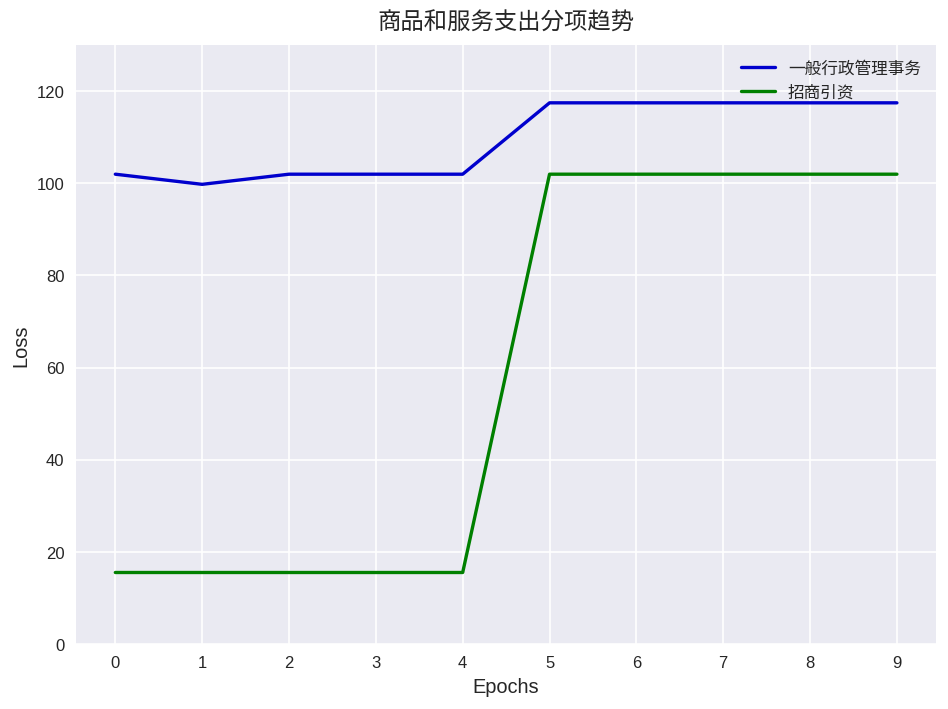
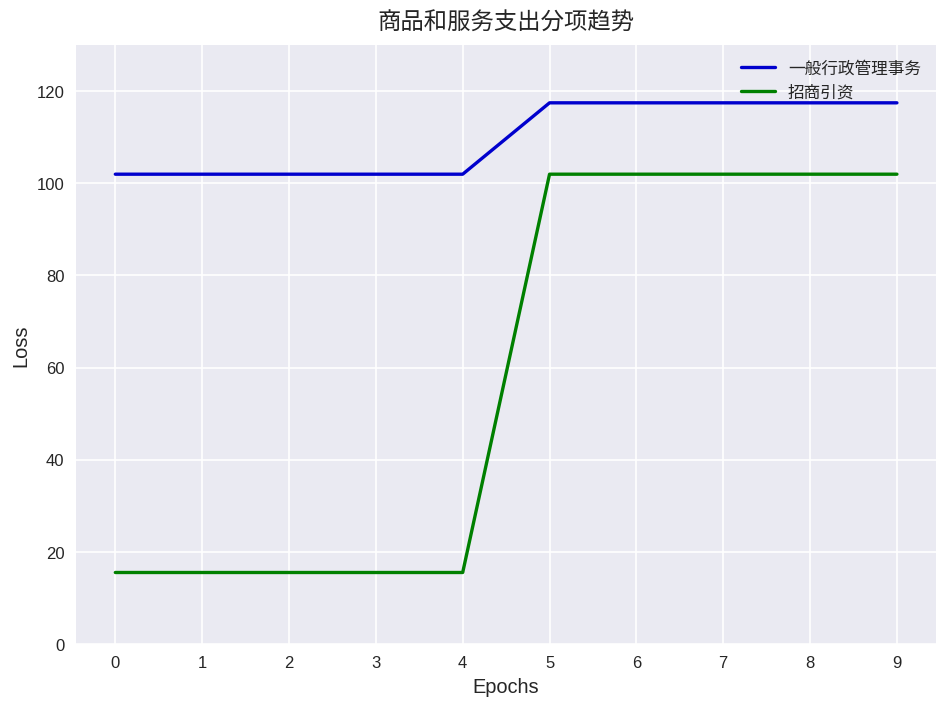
  {
    "一般行政管理事务": {
      "0": 102,
-     "1": 100,
+     "1": 102,
      "2": 102,
      "3": 102,
      "4": 102,
      "5": 118,
      "6": 118,
      "7": 118,
      "8": 118,
      "9": 118
    },
    "招商引资": {
      "0": 16,
      "1": 16,
      "2": 16,
      "3": 16,
      "4": 16,
      "5": 102,
      "6": 102,
      "7": 102,
      "8": 102,
      "9": 102
    }
  }
